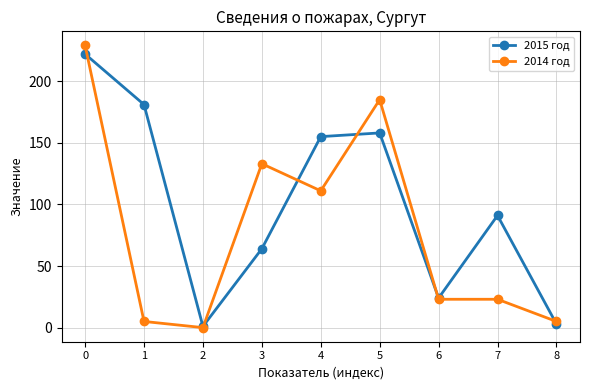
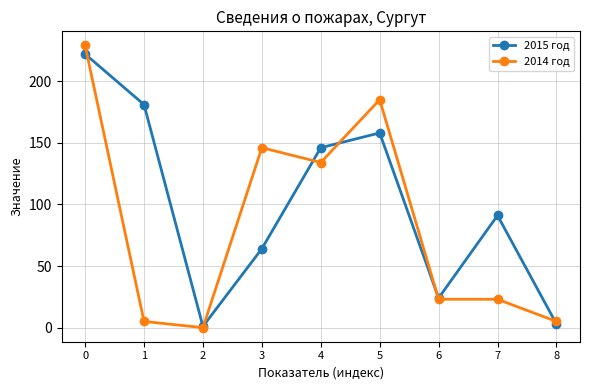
  {
    "2015 год": {
      "0": 222,
      "1": 181,
      "3": 64,
-     "4": 155,
+     "4": 146,
      "5": 158,
      "7": 91
    },
    "2014 год": {
      "0": 229,
      "1": 5,
-     "3": 133,
-     "4": 111,
+     "3": 146,
+     "4": 134,
      "5": 185,
      "7": 23
    }
  }
